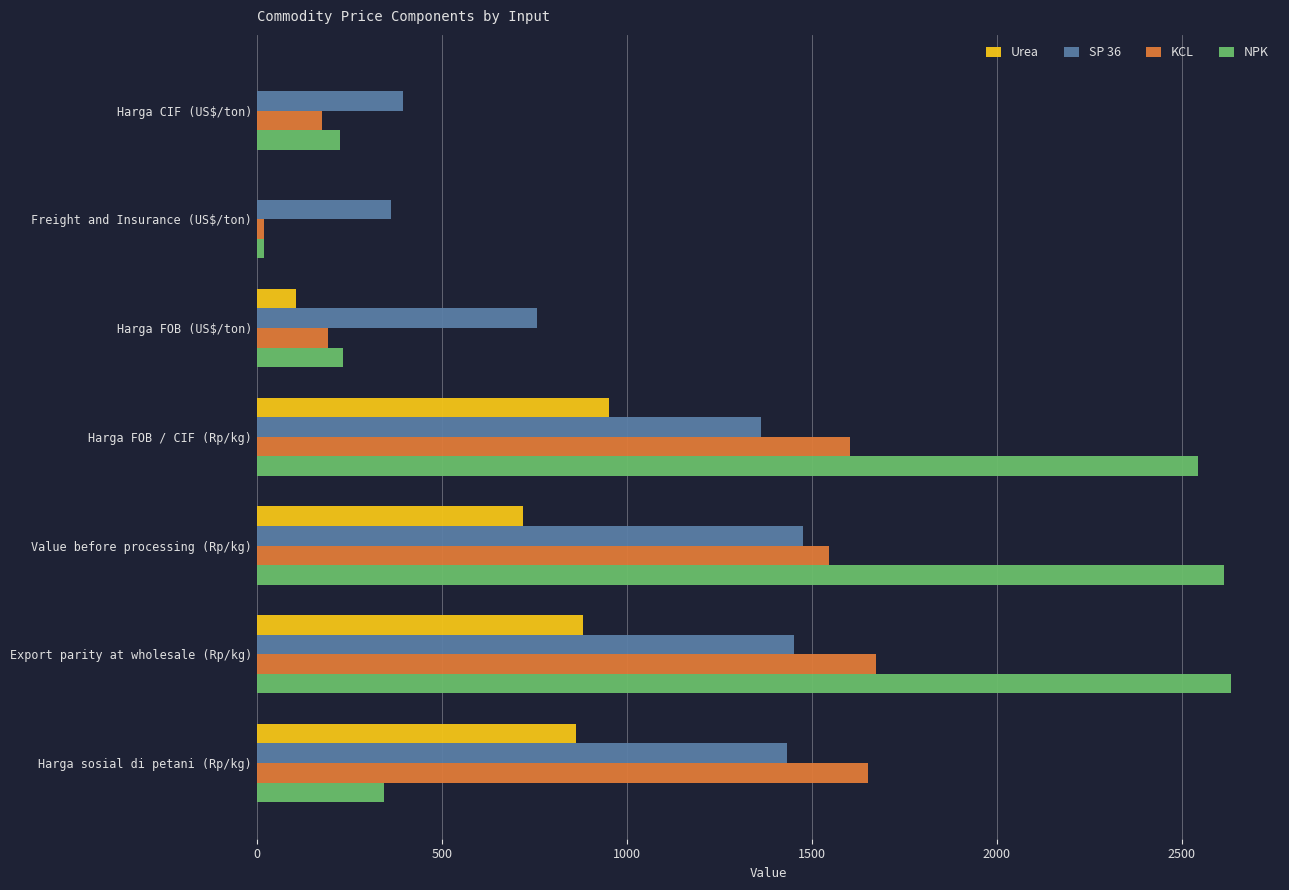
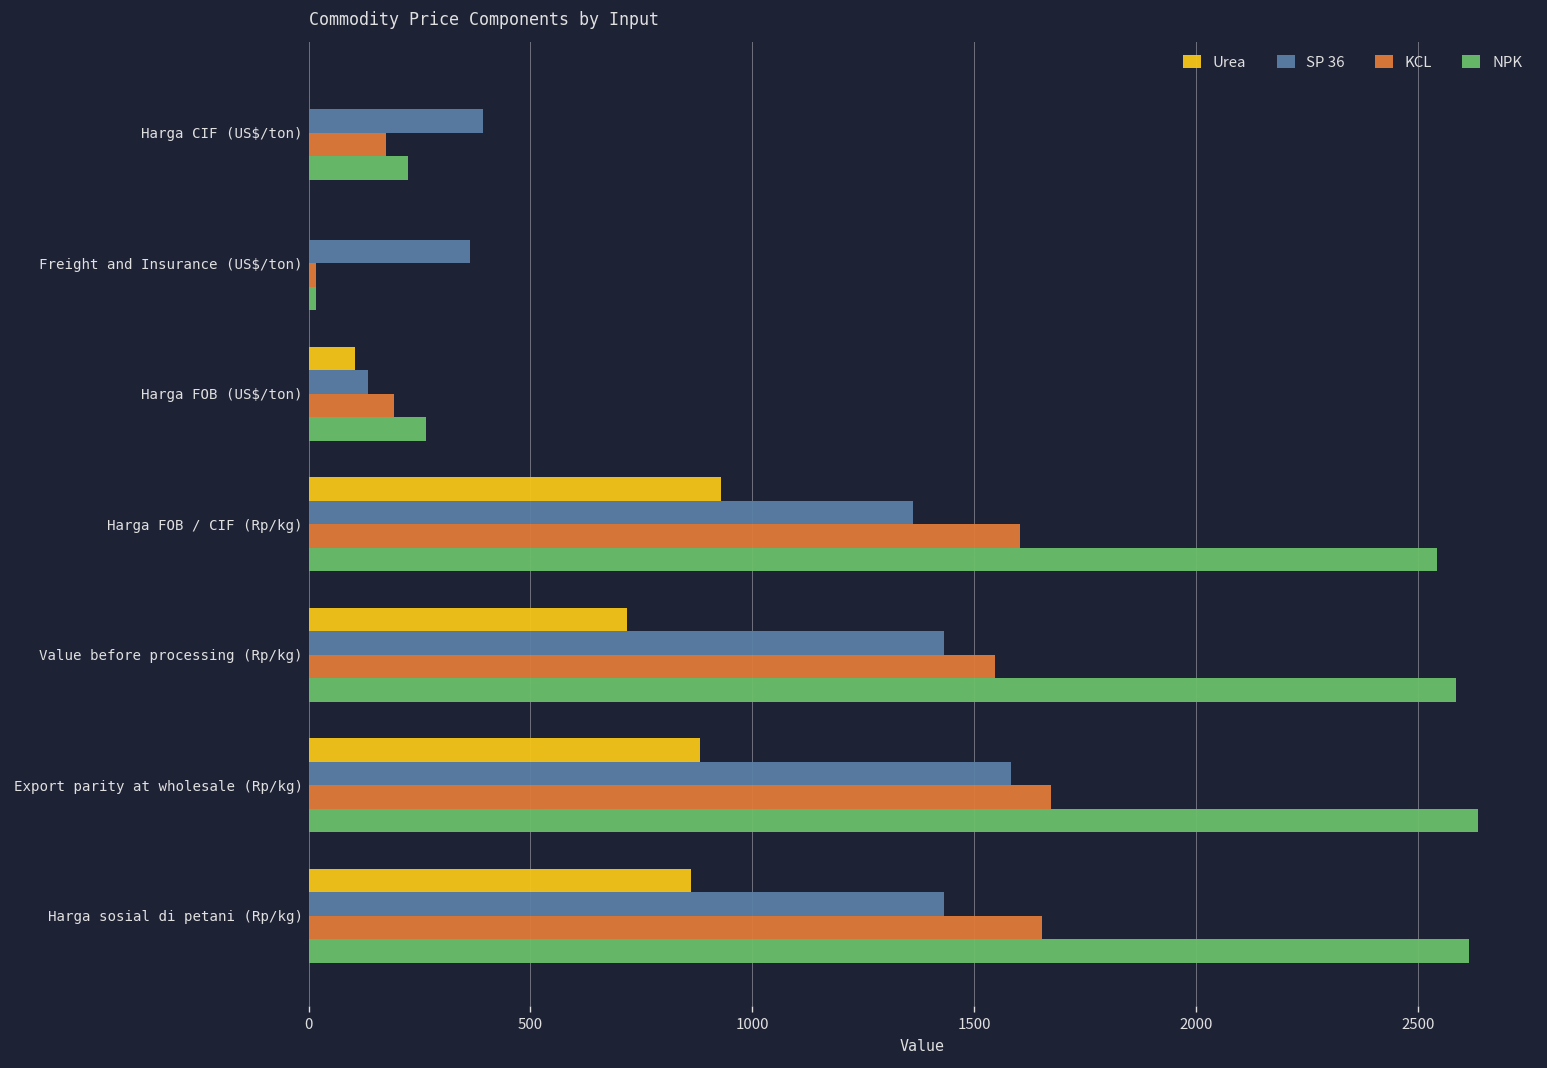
  {
    "Urea": {
      "Harga CIF (US$/ton)": 0,
      "Freight and Insurance (US$/ton)": 0,
      "Harga FOB (US$/ton)": 110,
-     "Harga FOB / CIF (Rp/kg)": 950,
+     "Harga FOB / CIF (Rp/kg)": 930,
      "Value before processing (Rp/kg)": 720,
      "Export parity at wholesale (Rp/kg)": 880,
      "Harga sosial di petani (Rp/kg)": 860
    },
    "SP 36": {
      "Harga CIF (US$/ton)": 390,
      "Freight and Insurance (US$/ton)": 360,
-     "Harga FOB (US$/ton)": 760,
+     "Harga FOB (US$/ton)": 130,
      "Harga FOB / CIF (Rp/kg)": 1360,
-     "Value before processing (Rp/kg)": 1480,
-     "Export parity at wholesale (Rp/kg)": 1450,
+     "Value before processing (Rp/kg)": 1430,
+     "Export parity at wholesale (Rp/kg)": 1580,
      "Harga sosial di petani (Rp/kg)": 1430
    },
    "KCL": {
      "Harga CIF (US$/ton)": 180,
      "Freight and Insurance (US$/ton)": 20,
      "Harga FOB (US$/ton)": 190,
      "Harga FOB / CIF (Rp/kg)": 1600,
      "Value before processing (Rp/kg)": 1550,
      "Export parity at wholesale (Rp/kg)": 1670,
      "Harga sosial di petani (Rp/kg)": 1650
    },
    "NPK": {
      "Harga CIF (US$/ton)": 220,
      "Freight and Insurance (US$/ton)": 20,
-     "Harga FOB (US$/ton)": 230,
+     "Harga FOB (US$/ton)": 260,
      "Harga FOB / CIF (Rp/kg)": 2540,
-     "Value before processing (Rp/kg)": 2610,
+     "Value before processing (Rp/kg)": 2590,
      "Export parity at wholesale (Rp/kg)": 2630,
-     "Harga sosial di petani (Rp/kg)": 340
+     "Harga sosial di petani (Rp/kg)": 2610
    }
  }
